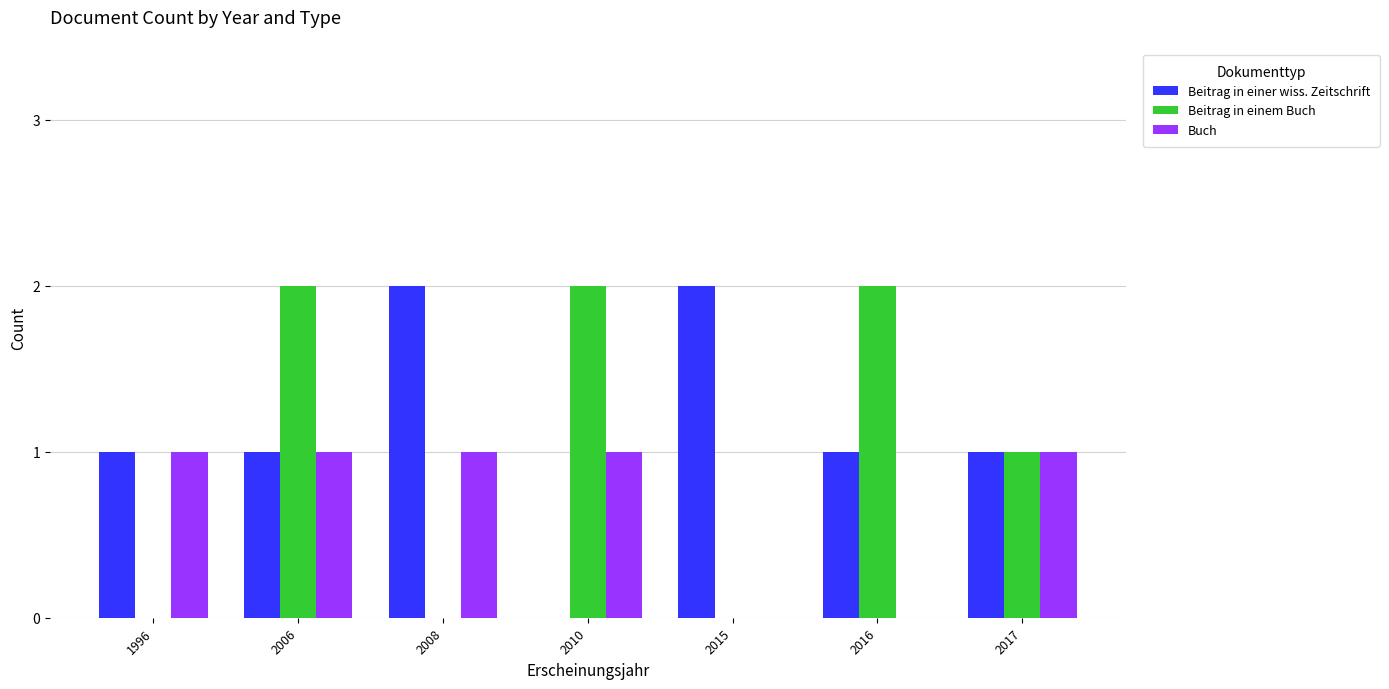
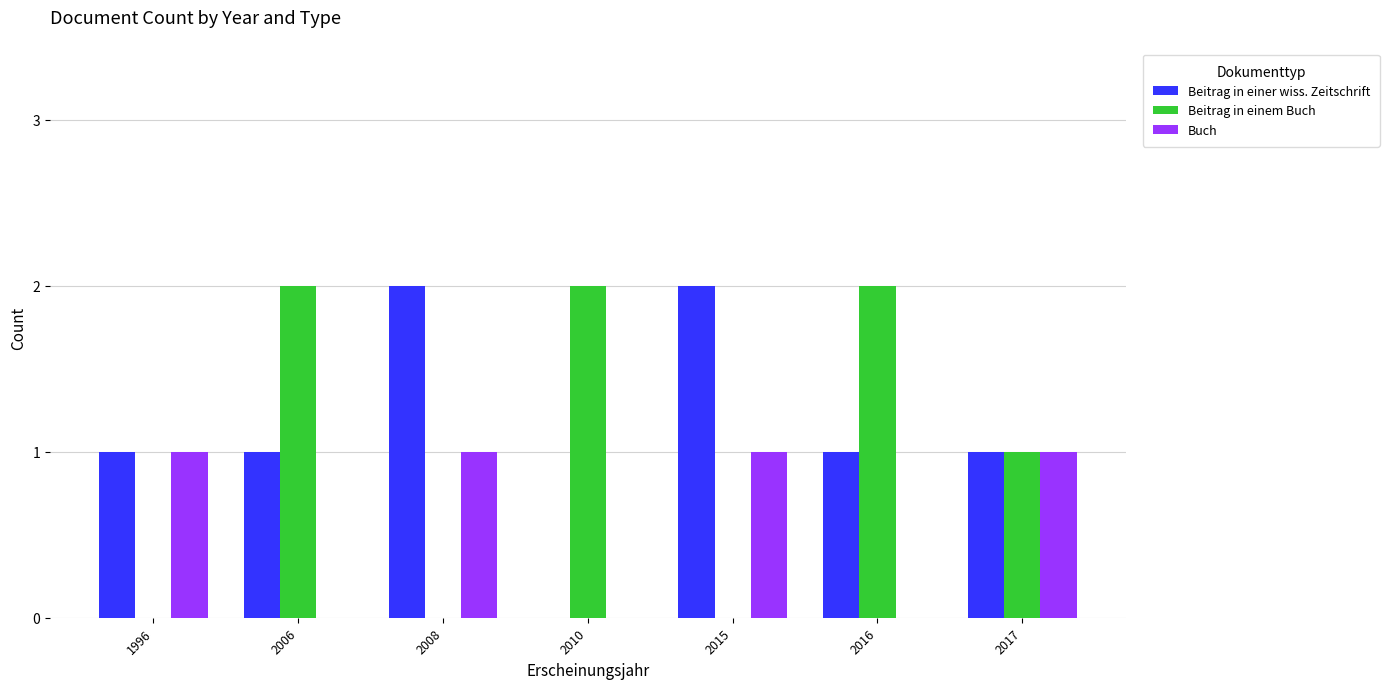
  {
    "Beitrag in einer wiss. Zeitschrift": {
      "1996": 1,
      "2006": 1,
      "2008": 2,
      "2010": 0,
      "2015": 2,
      "2016": 1,
      "2017": 1
    },
    "Beitrag in einem Buch": {
      "1996": 0,
      "2006": 2,
      "2008": 0,
      "2010": 2,
      "2015": 0,
      "2016": 2,
      "2017": 1
    },
    "Buch": {
      "1996": 1,
-     "2006": 1,
+     "2006": 0,
      "2008": 1,
-     "2010": 1,
-     "2015": 0,
+     "2010": 0,
+     "2015": 1,
      "2016": 0,
      "2017": 1
    }
  }
